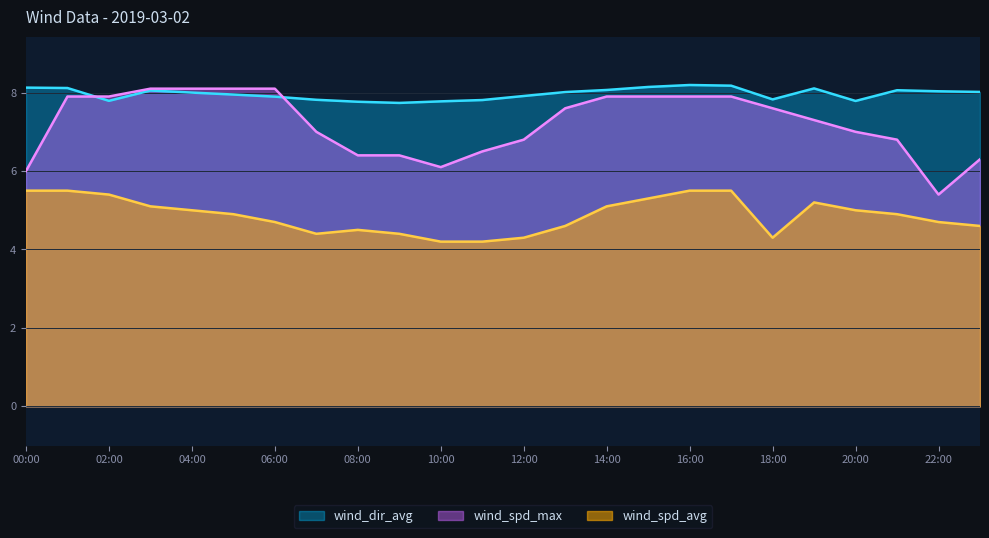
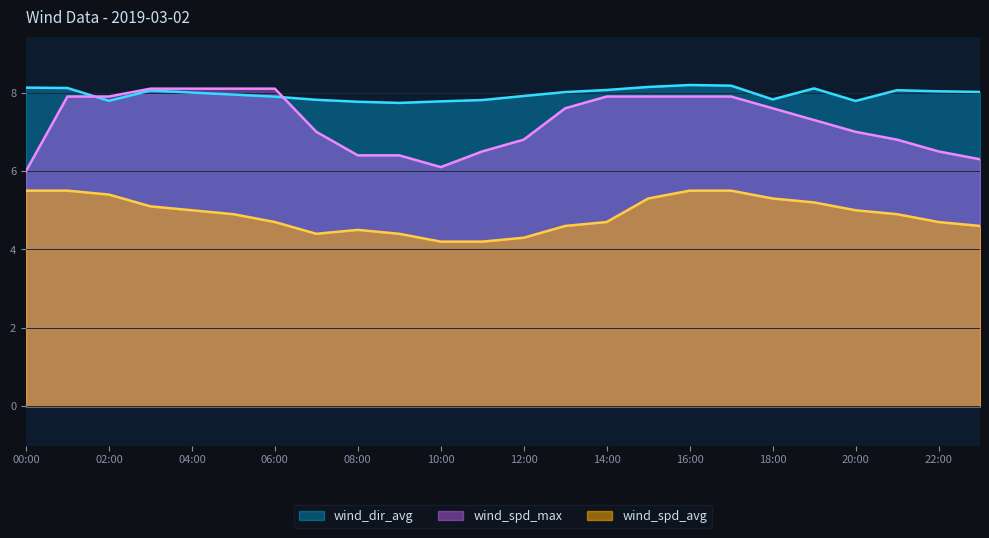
  {
    "wind_dir_avg": {
      "00:00": 8.1,
      "02:00": 7.8,
      "04:00": 8.0,
      "06:00": 7.9,
      "08:00": 7.8,
      "10:00": 7.8,
      "12:00": 7.9,
      "14:00": 8.1,
      "16:00": 8.2,
      "18:00": 7.8,
      "20:00": 7.8,
      "22:00": 8.0
    },
    "wind_spd_max": {
      "00:00": 6.0,
      "02:00": 7.9,
      "04:00": 8.1,
      "06:00": 8.1,
      "08:00": 6.4,
      "10:00": 6.1,
      "12:00": 6.8,
      "14:00": 7.9,
      "16:00": 7.9,
      "18:00": 7.6,
      "20:00": 7.0,
-     "22:00": 5.4
+     "22:00": 6.5
    },
    "wind_spd_avg": {
      "00:00": 5.5,
      "02:00": 5.4,
      "04:00": 5.0,
      "06:00": 4.7,
      "08:00": 4.5,
      "10:00": 4.2,
      "12:00": 4.3,
-     "14:00": 5.1,
+     "14:00": 4.7,
      "16:00": 5.5,
-     "18:00": 4.3,
+     "18:00": 5.3,
      "20:00": 5.0,
      "22:00": 4.7
    }
  }
